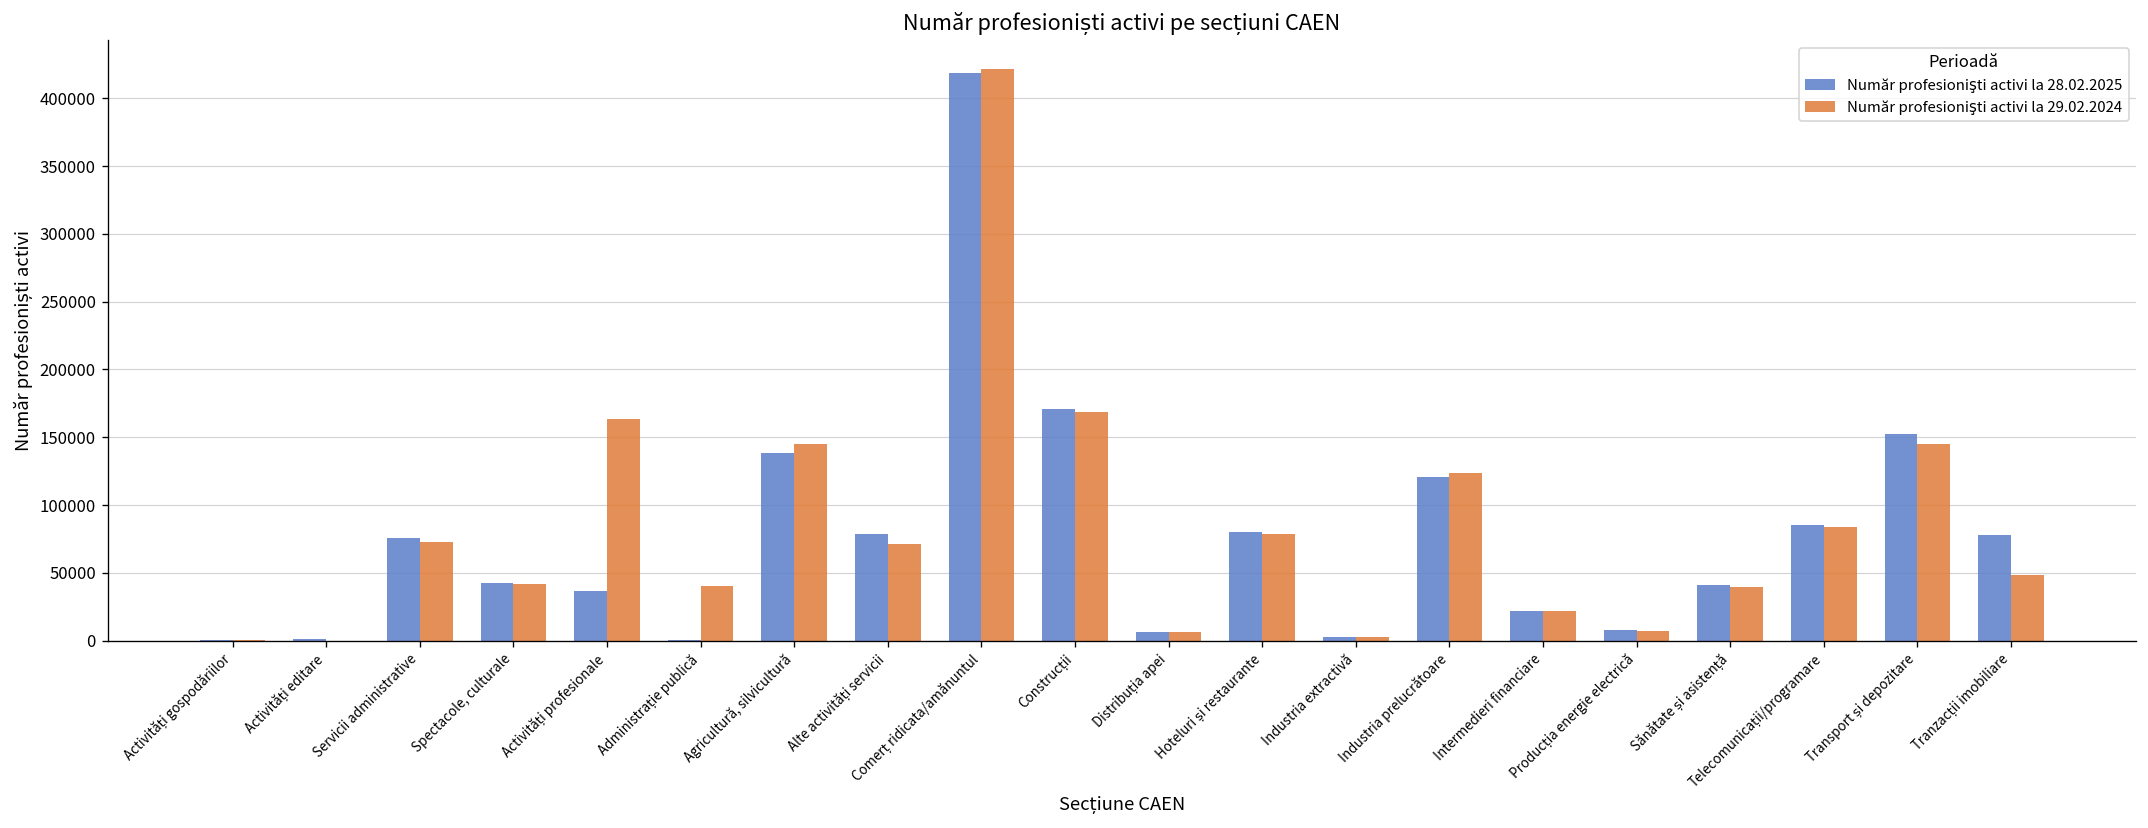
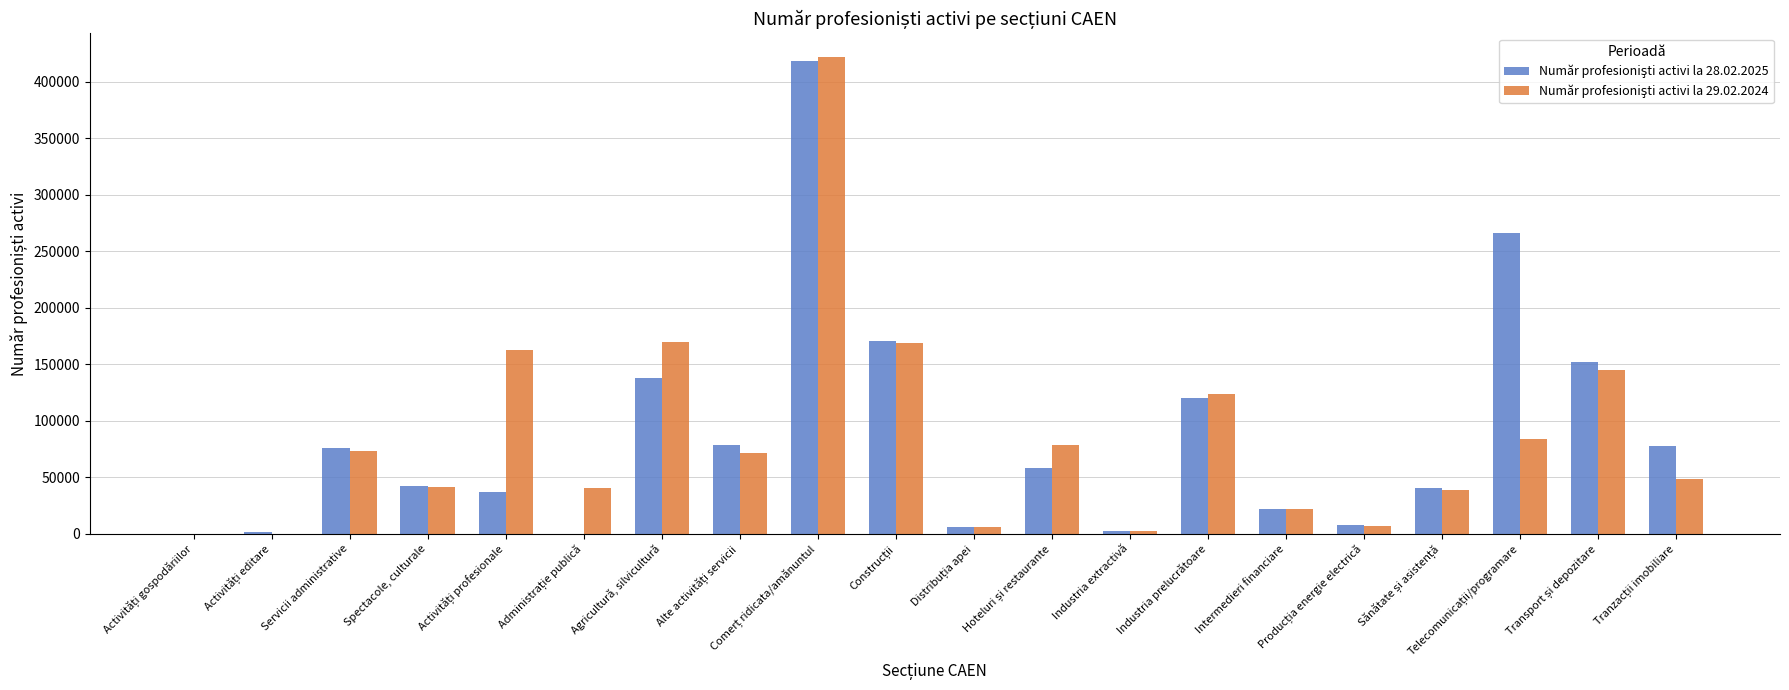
  {
    "Număr profesionişti activi la 28.02.2025": {
      "Servicii administrative": 76000,
      "Spectacole, culturale": 42000,
      "Activități profesionale": 37000,
      "Agricultură, silvicultură": 138000,
      "Alte activități servicii": 79000,
      "Comerț ridicata/amănuntul": 419000,
      "Construcții": 171000,
      "Distribuția apei": 6000,
-     "Hoteluri și restaurante": 80000,
+     "Hoteluri și restaurante": 58000,
      "Industria extractivă": 3000,
      "Industria prelucrătoare": 121000,
      "Intermedieri financiare": 22000,
      "Producția energie electrică": 7000,
      "Sănătate și asistență": 41000,
-     "Telecomunicații/programare": 86000,
+     "Telecomunicații/programare": 266000,
      "Transport și depozitare": 152000,
      "Tranzacții imobiliare": 78000
    },
    "Număr profesionişti activi la 29.02.2024": {
      "Activități editare": 0,
      "Servicii administrative": 73000,
      "Spectacole, culturale": 42000,
      "Activități profesionale": 163000,
      "Administrație publică": 40000,
-     "Agricultură, silvicultură": 145000,
+     "Agricultură, silvicultură": 170000,
      "Alte activități servicii": 71000,
      "Comerț ridicata/amănuntul": 422000,
      "Construcții": 169000,
      "Distribuția apei": 6000,
      "Hoteluri și restaurante": 79000,
      "Industria extractivă": 3000,
      "Industria prelucrătoare": 124000,
      "Intermedieri financiare": 22000,
      "Producția energie electrică": 7000,
      "Sănătate și asistență": 39000,
      "Telecomunicații/programare": 84000,
      "Transport și depozitare": 145000,
      "Tranzacții imobiliare": 48000
    }
  }
